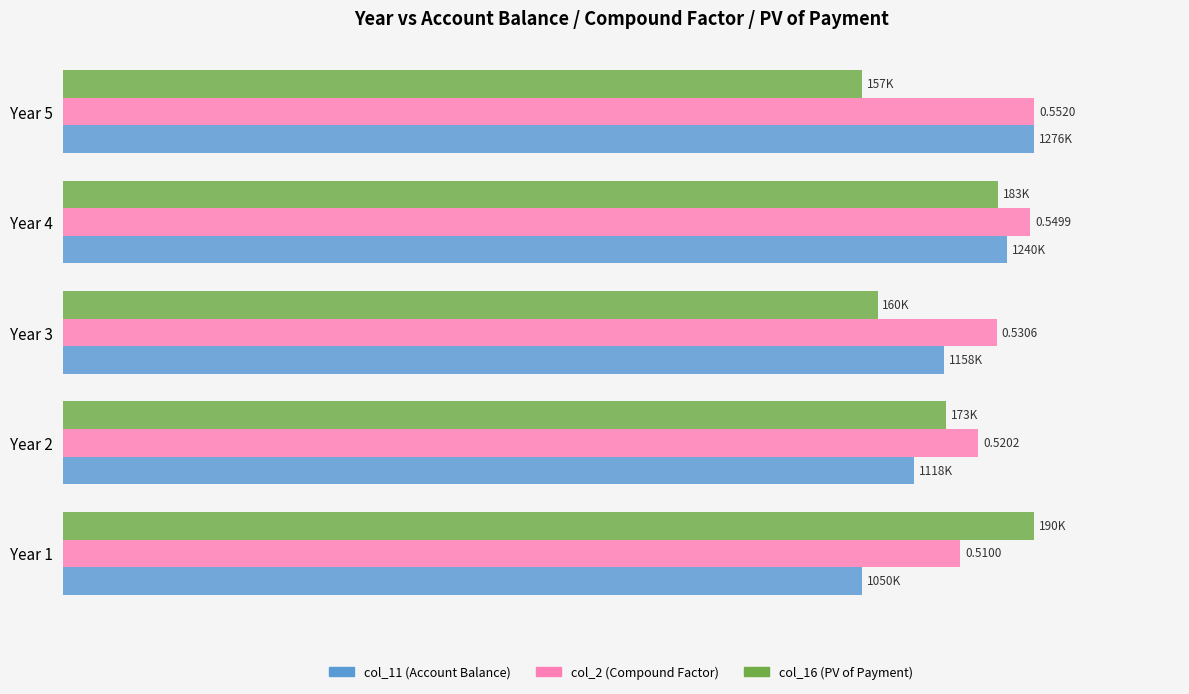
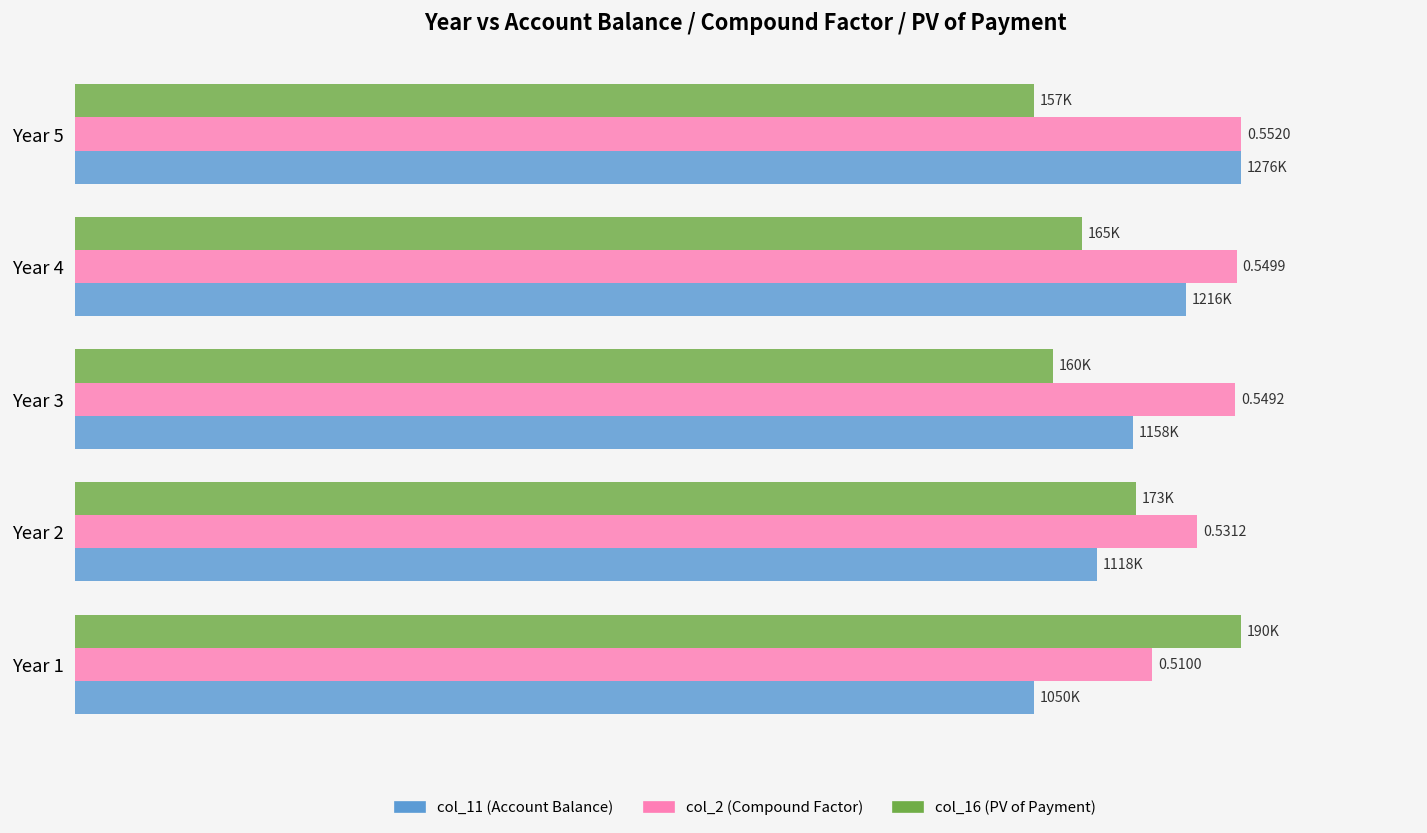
  {
    "col_11 (Account Balance)": {
-     "Year 4": "1240K"
+     "Year 4": "1216K"
    },
    "col_2 (Compound Factor)": {
-     "Year 3": "0.5306",
-     "Year 2": "0.5202"
+     "Year 3": "0.5492",
+     "Year 2": "0.5312"
    },
    "col_16 (PV of Payment)": {
-     "Year 4": "183K"
+     "Year 4": "165K"
    }
  }
